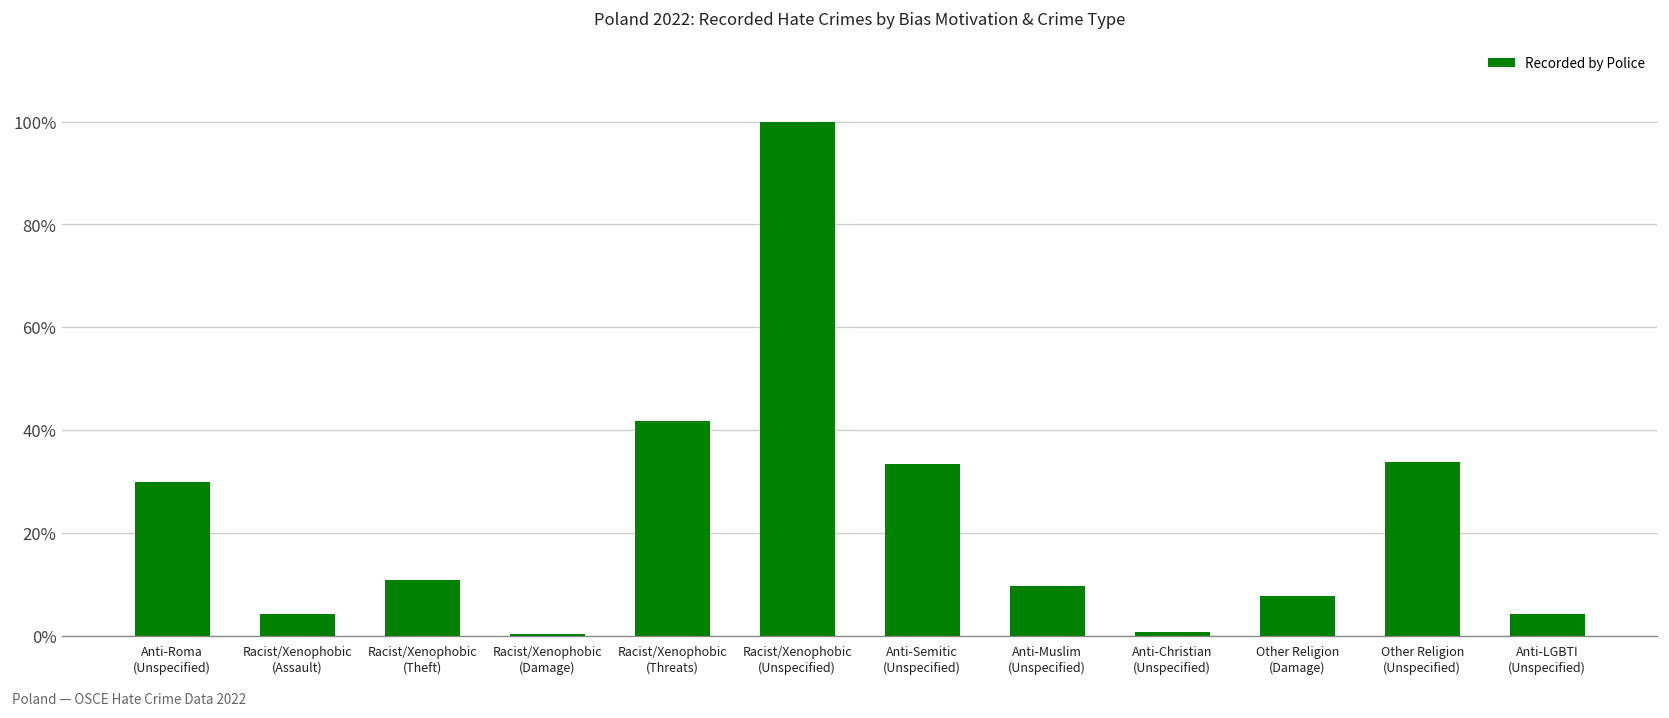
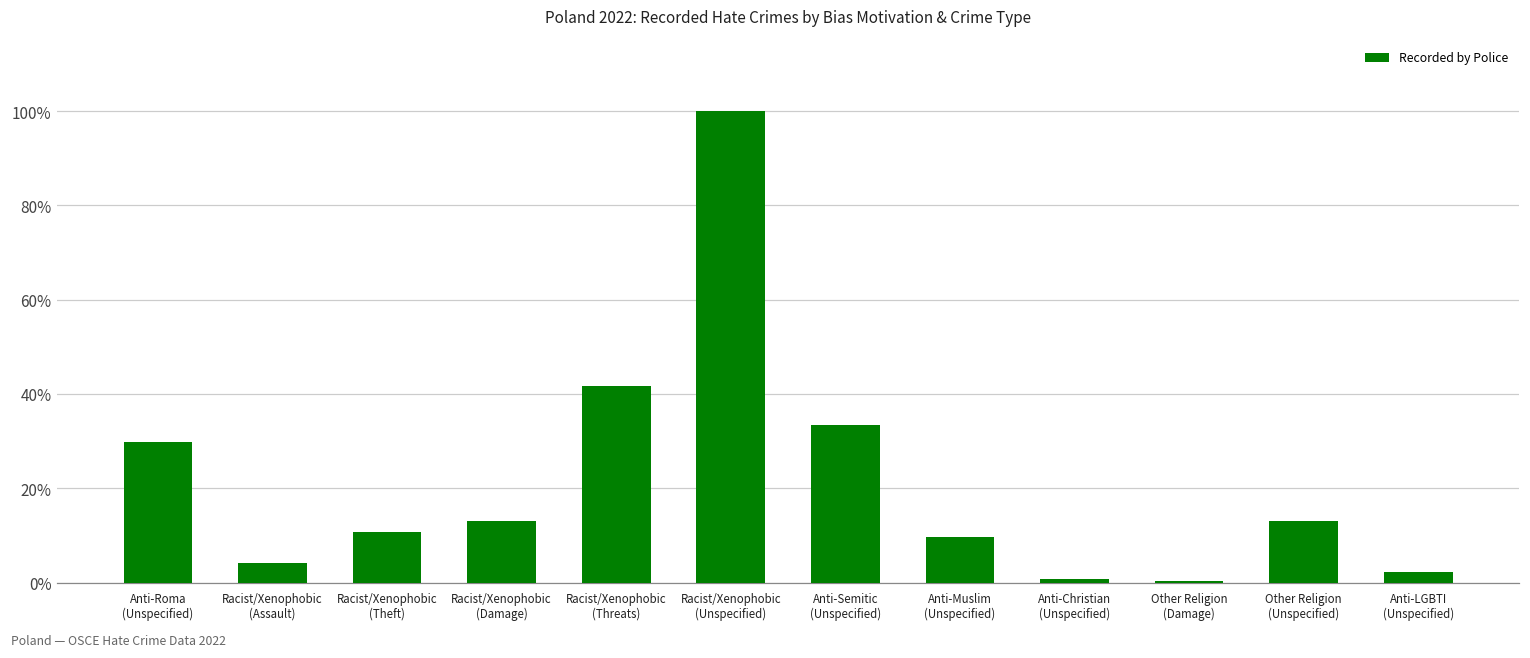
  {
    "Anti-Roma (Unspecified)": "30%",
    "Racist/Xenophobic (Assault)": "4%",
    "Racist/Xenophobic (Theft)": "11%",
-   "Racist/Xenophobic (Damage)": "0%",
+   "Racist/Xenophobic (Damage)": "13%",
    "Racist/Xenophobic (Threats)": "42%",
    "Racist/Xenophobic (Unspecified)": "100%",
    "Anti-Semitic (Unspecified)": "33%",
    "Anti-Muslim (Unspecified)": "10%",
    "Anti-Christian (Unspecified)": "1%",
-   "Other Religion (Damage)": "8%",
-   "Other Religion (Unspecified)": "34%",
-   "Anti-LGBTI (Unspecified)": "4%"
+   "Other Religion (Damage)": "0%",
+   "Other Religion (Unspecified)": "13%",
+   "Anti-LGBTI (Unspecified)": "2%"
  }
